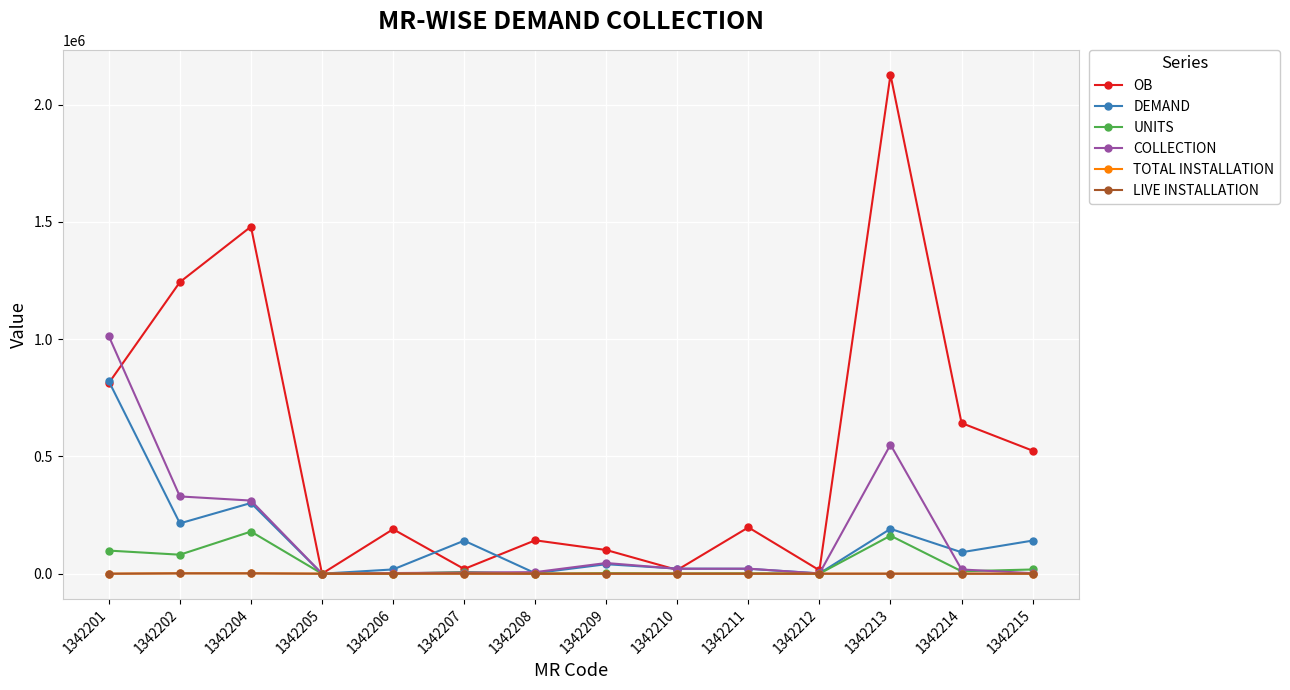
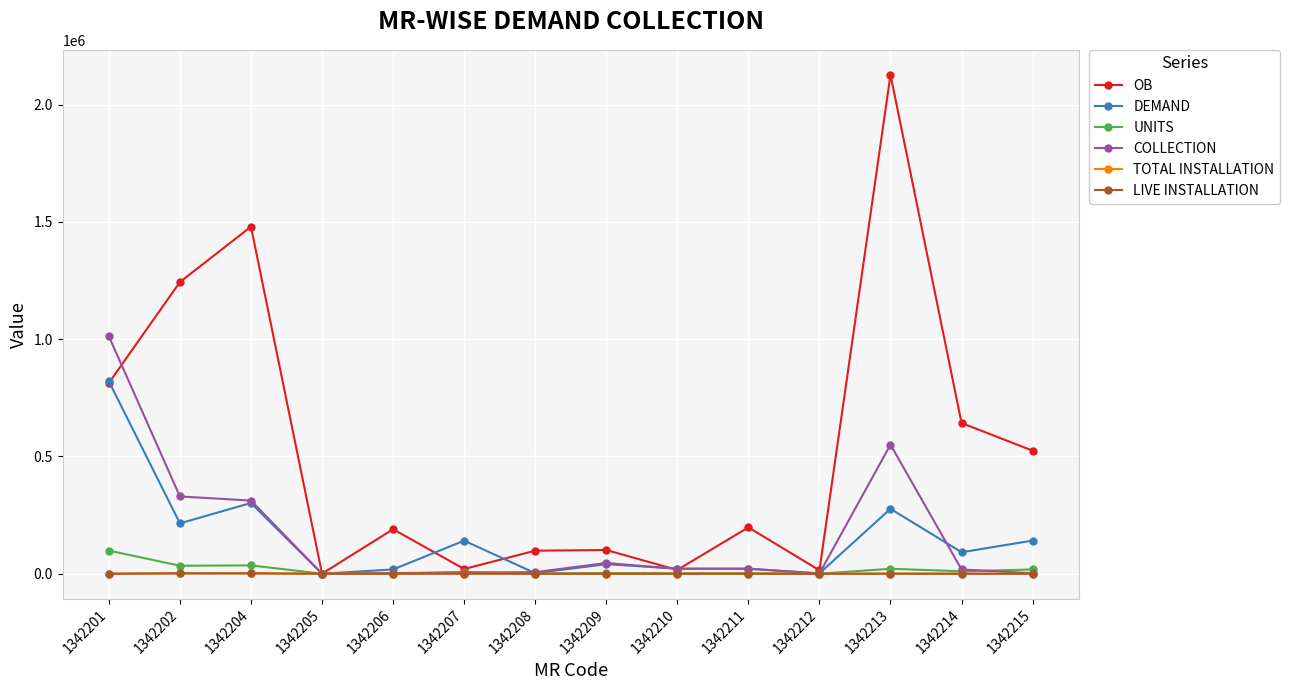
  {
    "OB": {
      "1342202": 1240000,
      "1342204": 1480000,
      "1342206": 190000,
      "1342207": 20000,
-     "1342208": 140000,
+     "1342208": 100000,
      "1342209": 100000,
      "1342211": 200000,
      "1342212": 10000,
      "1342213": 2130000,
      "1342214": 640000,
      "1342215": 520000
    },
    "DEMAND": {
      "1342202": 210000,
      "1342206": 20000,
      "1342207": 140000,
-     "1342213": 190000,
+     "1342213": 280000,
      "1342214": 90000,
      "1342215": 140000
    },
    "UNITS": {
      "1342201": 100000,
-     "1342202": 80000,
-     "1342204": 180000,
-     "1342213": 160000,
+     "1342202": 30000,
+     "1342204": 40000,
+     "1342213": 20000,
      "1342215": 20000
    },
    "COLLECTION": {
      "1342201": 1010000,
      "1342202": 330000,
      "1342213": 550000
    },
    "LIVE INSTALLATION": {
      "1342201": 0,
      "1342202": 0,
      "1342204": 0,
      "1342213": 0
    }
  }
